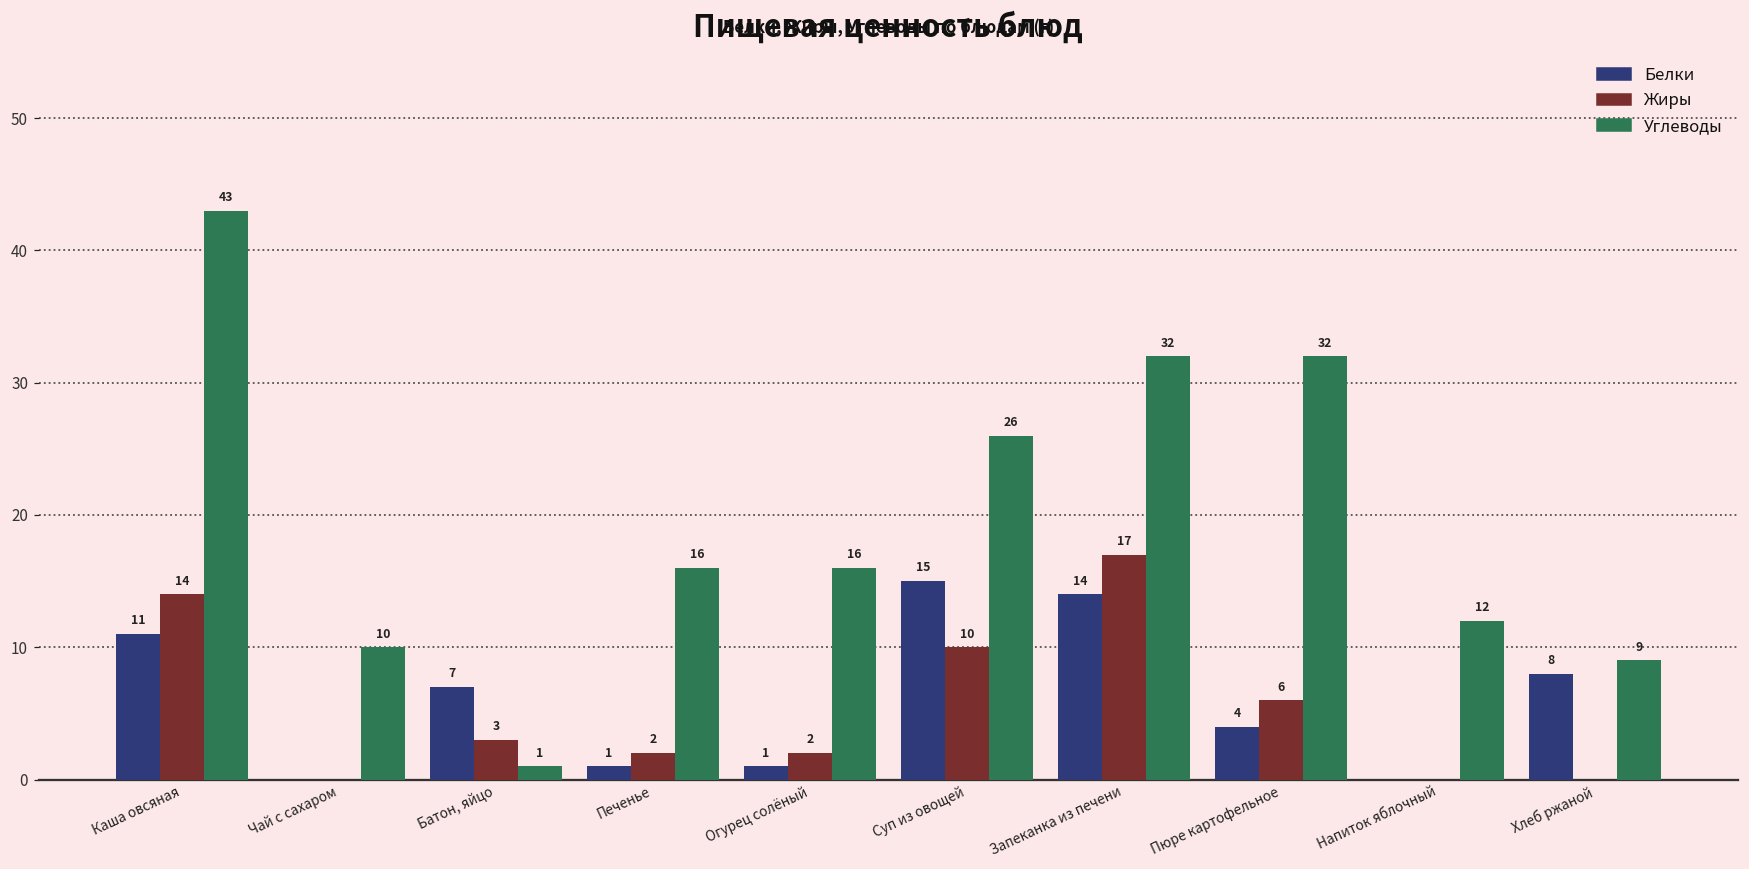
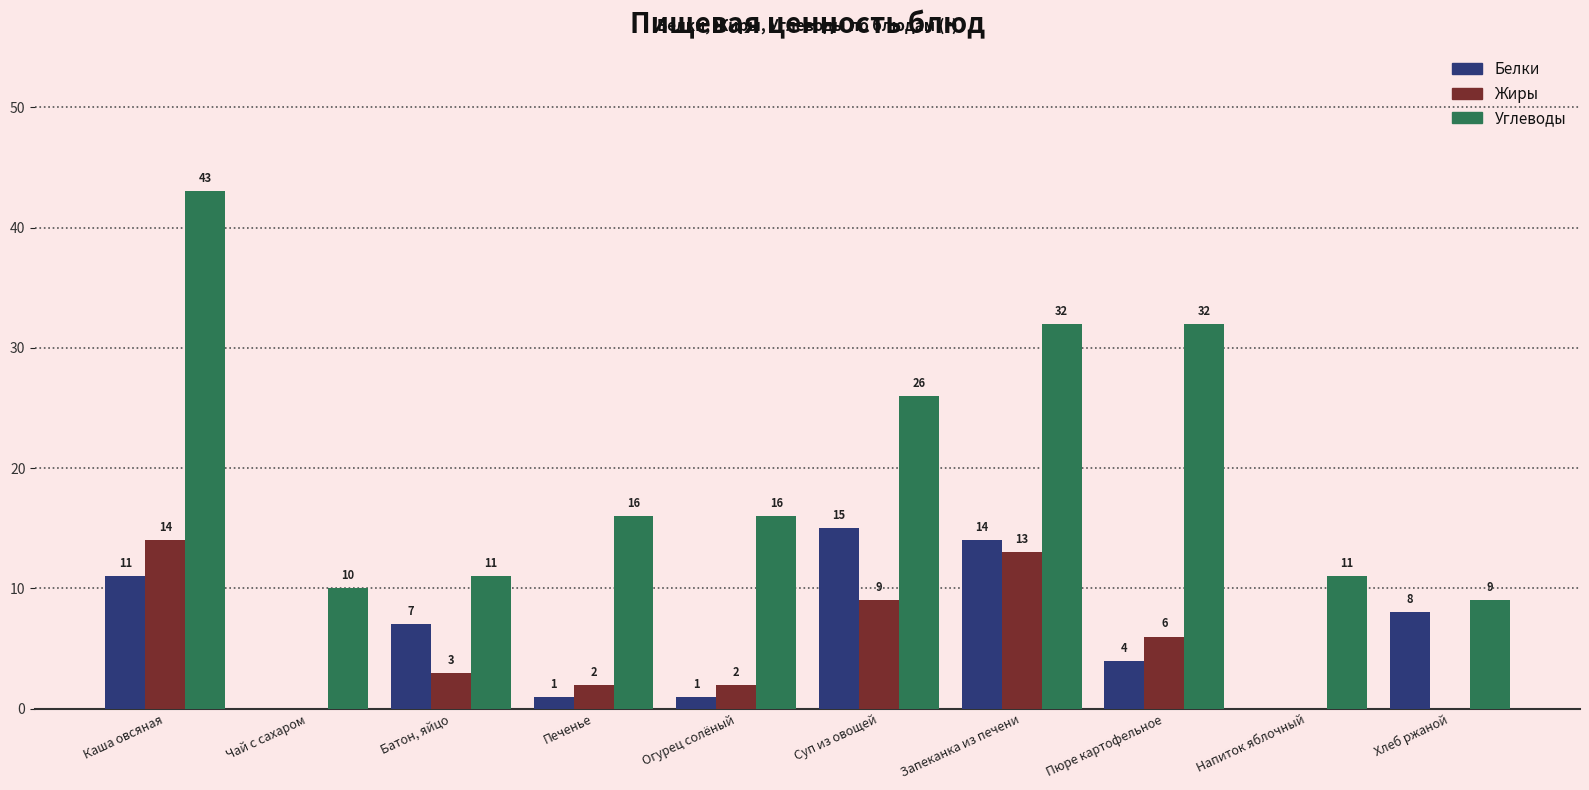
  {
    "Белки": {
      "Каша овсяная": 11,
      "Батон, яйцо": 7,
      "Печенье": 1,
      "Огурец солёный": 1,
      "Суп из овощей": 15,
      "Запеканка из печени": 14,
      "Пюре картофельное": 4,
      "Хлеб ржаной": 8
    },
    "Жиры": {
      "Каша овсяная": 14,
      "Батон, яйцо": 3,
      "Печенье": 2,
      "Огурец солёный": 2,
-     "Суп из овощей": 10,
-     "Запеканка из печени": 17,
+     "Суп из овощей": 9,
+     "Запеканка из печени": 13,
      "Пюре картофельное": 6
    },
    "Углеводы": {
      "Каша овсяная": 43,
      "Чай с сахаром": 10,
-     "Батон, яйцо": 1,
+     "Батон, яйцо": 11,
      "Печенье": 16,
      "Огурец солёный": 16,
      "Суп из овощей": 26,
      "Запеканка из печени": 32,
      "Пюре картофельное": 32,
-     "Напиток яблочный": 12,
+     "Напиток яблочный": 11,
      "Хлеб ржаной": 9
    }
  }
